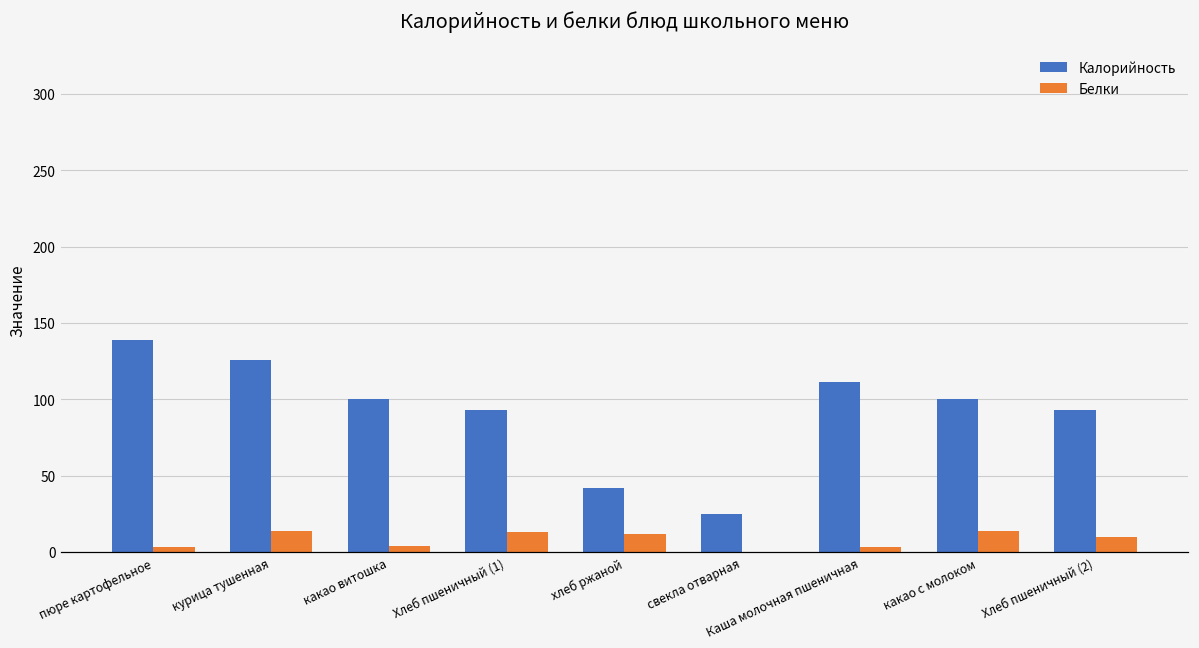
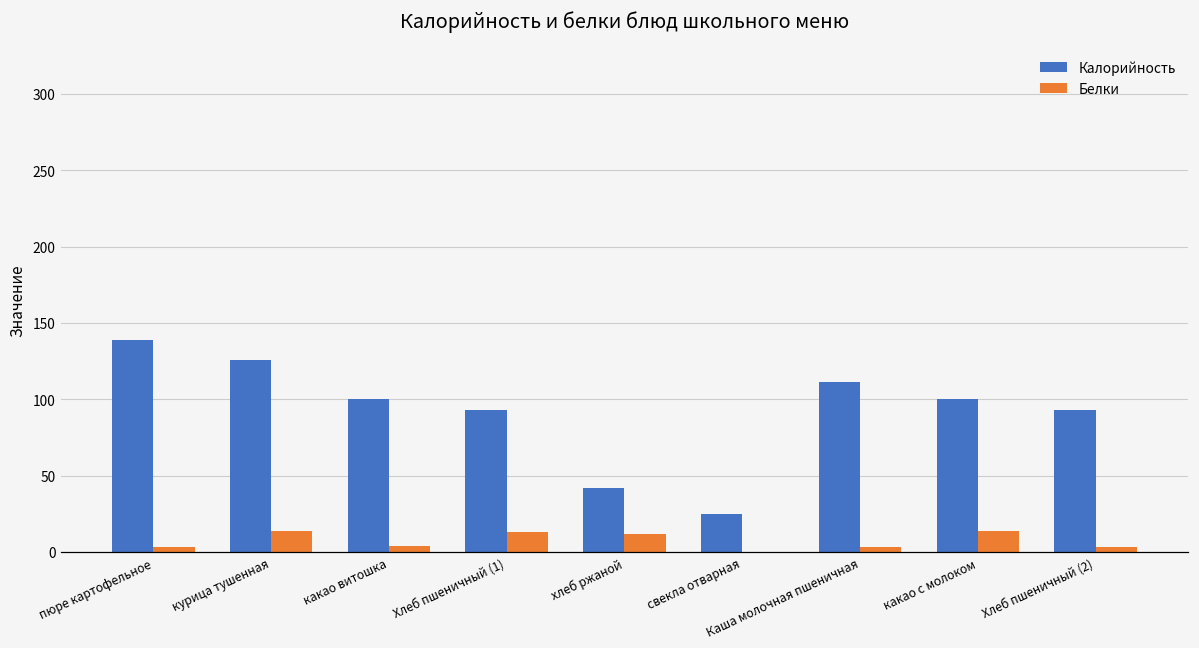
  {
    "Калорийность": {
      "пюре картофельное": 139,
      "курица тушенная": 126,
      "какао витошка": 100,
      "Хлеб пшеничный (1)": 93,
      "хлеб ржаной": 42,
      "свекла отварная": 25,
      "Каша молочная пшеничная": 111,
      "какао с молоком": 100,
      "Хлеб пшеничный (2)": 93
    },
    "Белки": {
      "пюре картофельное": 3,
      "курица тушенная": 14,
      "какао витошка": 4,
      "Хлеб пшеничный (1)": 13,
      "хлеб ржаной": 12,
      "свекла отварная": 0,
      "Каша молочная пшеничная": 3,
      "какао с молоком": 14,
-     "Хлеб пшеничный (2)": 10
+     "Хлеб пшеничный (2)": 3
    }
  }
